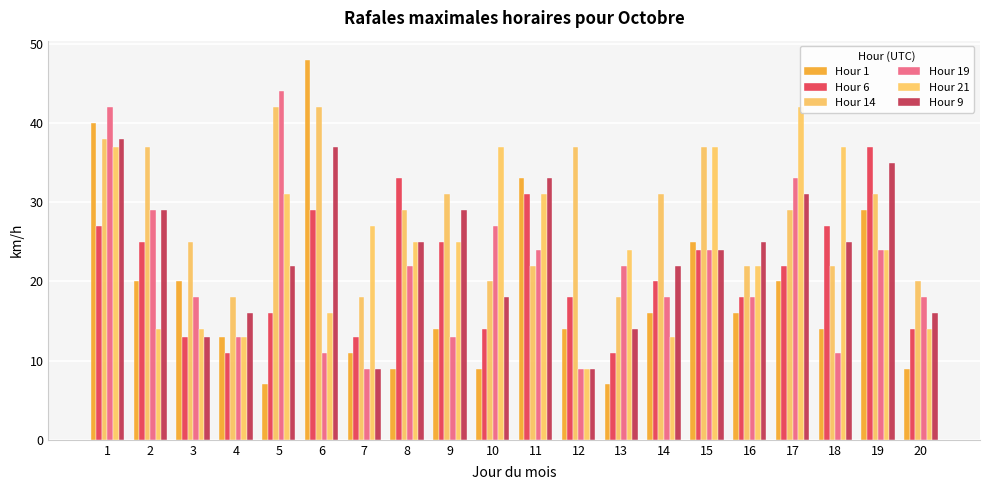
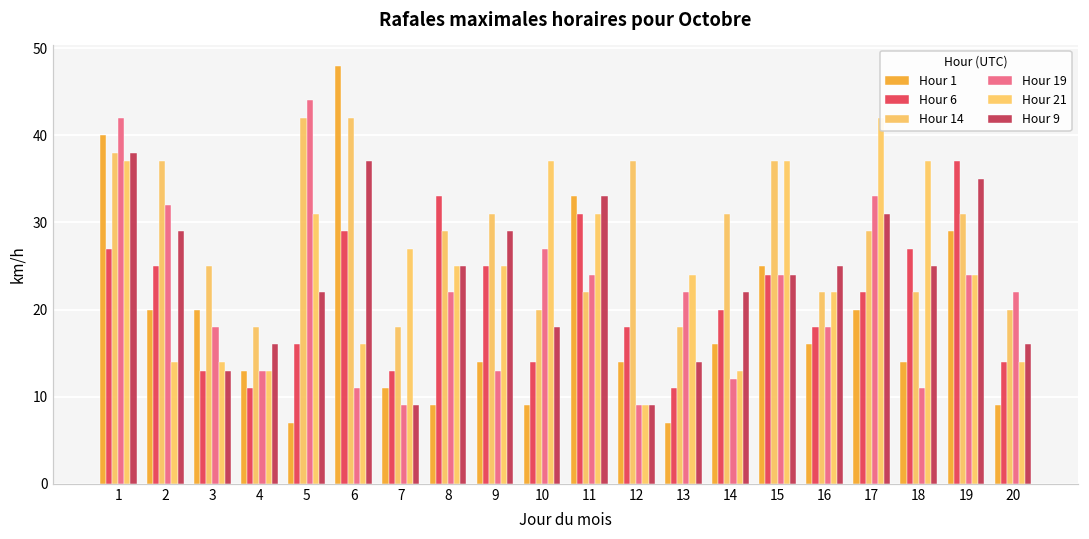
  {
    "Hour 1": {
      "1": 40,
      "2": 20,
      "3": 20,
      "4": 13,
      "5": 7,
      "6": 48,
      "7": 11,
      "8": 9,
      "9": 14,
      "10": 9,
      "11": 33,
      "12": 14,
      "13": 7,
      "14": 16,
      "15": 25,
      "16": 16,
      "17": 20,
      "18": 14,
      "19": 29,
      "20": 9
    },
    "Hour 19": {
      "1": 42,
-     "2": 29,
+     "2": 32,
      "3": 18,
      "4": 13,
      "5": 44,
      "6": 11,
      "7": 9,
      "8": 22,
      "9": 13,
      "10": 27,
      "11": 24,
      "12": 9,
      "13": 22,
-     "14": 18,
+     "14": 12,
      "15": 24,
      "16": 18,
      "17": 33,
      "18": 11,
      "19": 24,
-     "20": 18
+     "20": 22
    }
  }
